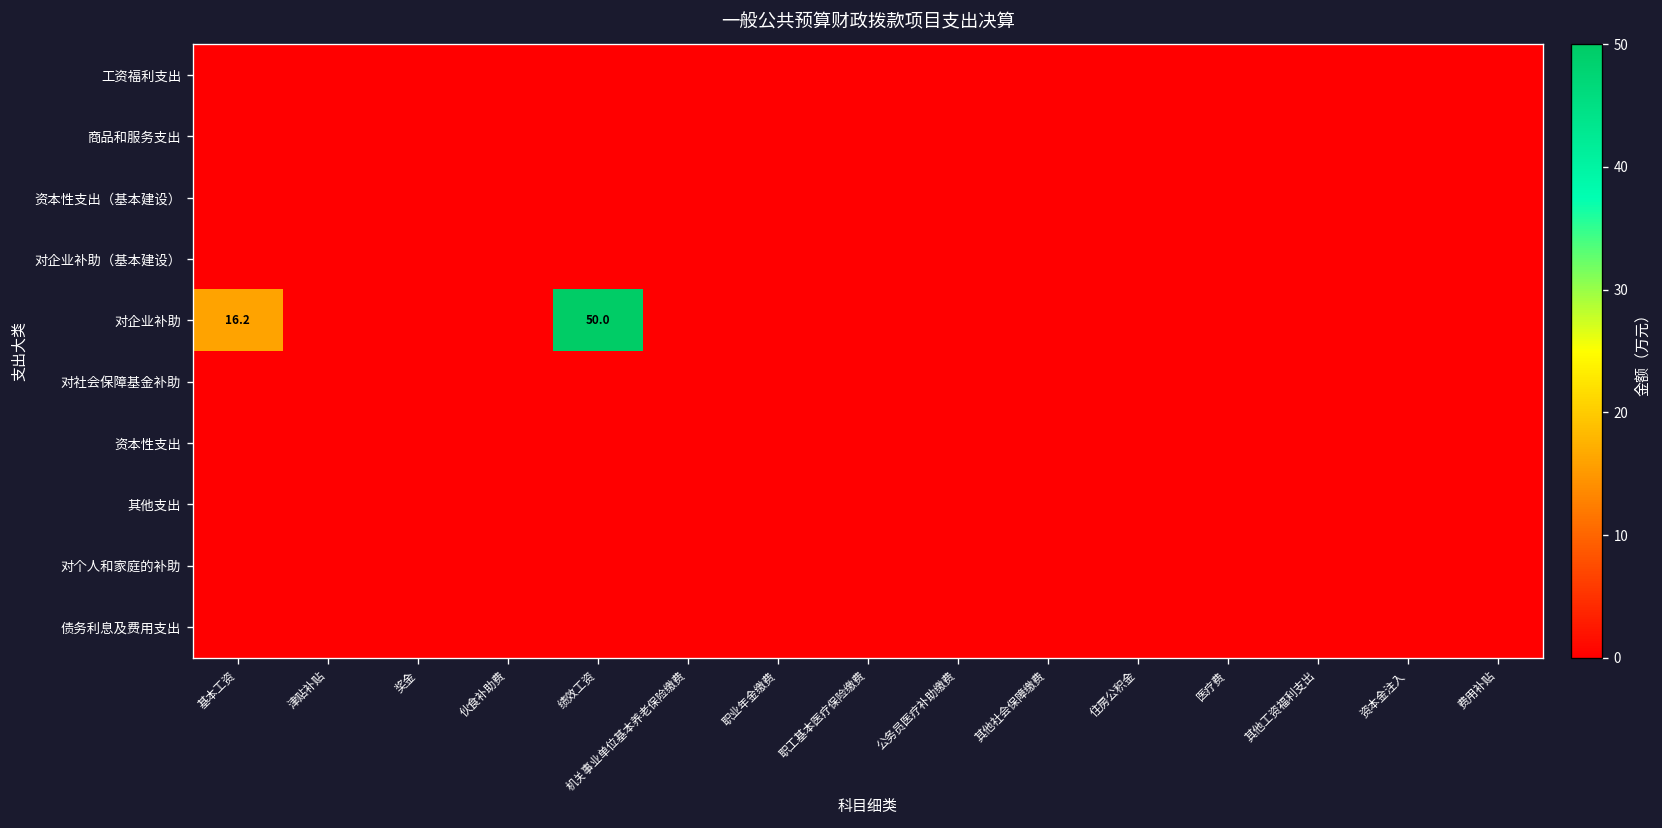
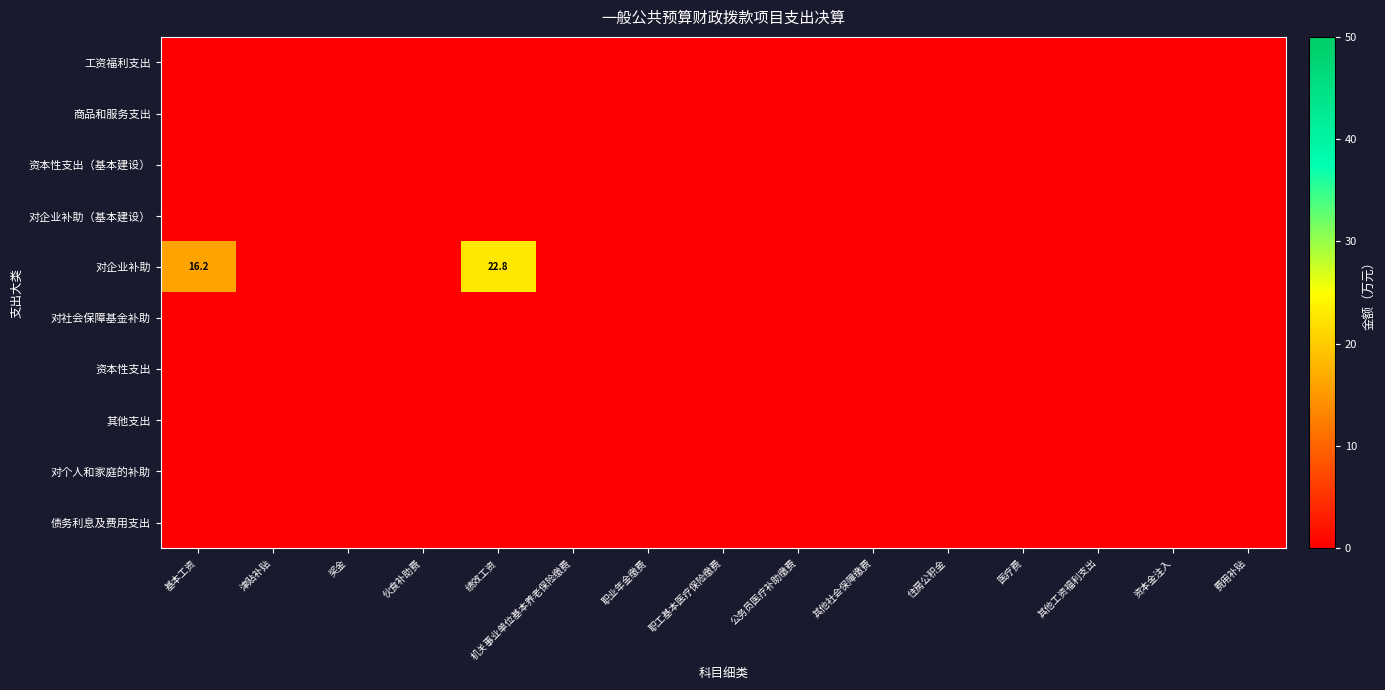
  {
    "对企业补助": {
      "基本工资": 16.2,
-     "绩效工资": 50.0
+     "绩效工资": 22.8
    }
  }
